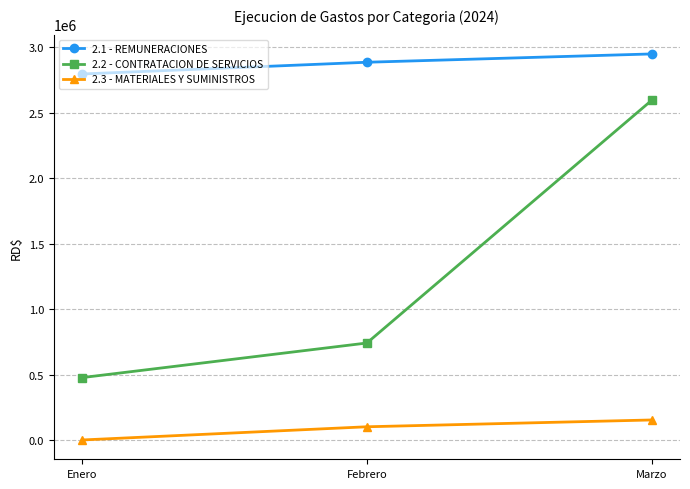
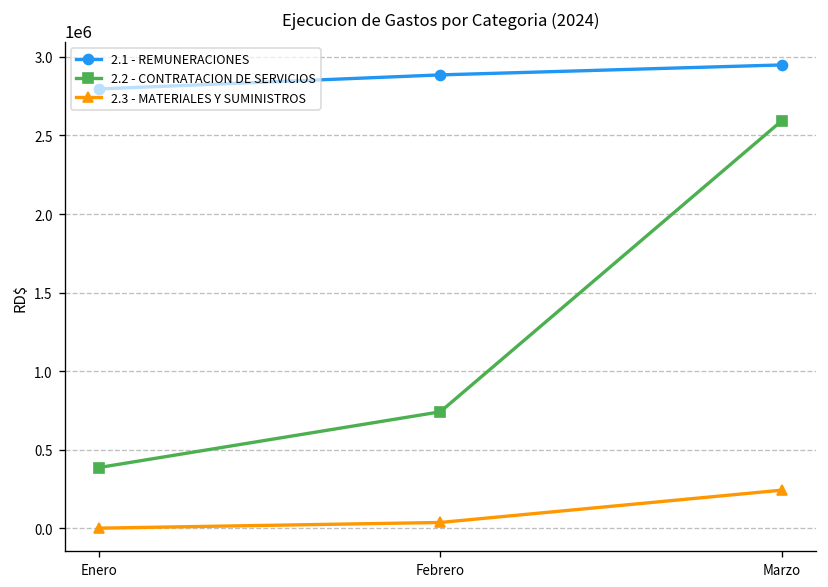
  {
    "2.1 - REMUNERACIONES": {
      "Febrero": 2890000,
      "Marzo": 2950000
    },
    "2.2 - CONTRATACION DE SERVICIOS": {
-     "Enero": 480000,
+     "Enero": 390000,
      "Febrero": 740000,
      "Marzo": 2590000
    },
    "2.3 - MATERIALES Y SUMINISTROS": {
      "Enero": 0,
-     "Febrero": 100000,
-     "Marzo": 150000
+     "Febrero": 40000,
+     "Marzo": 240000
    }
  }
